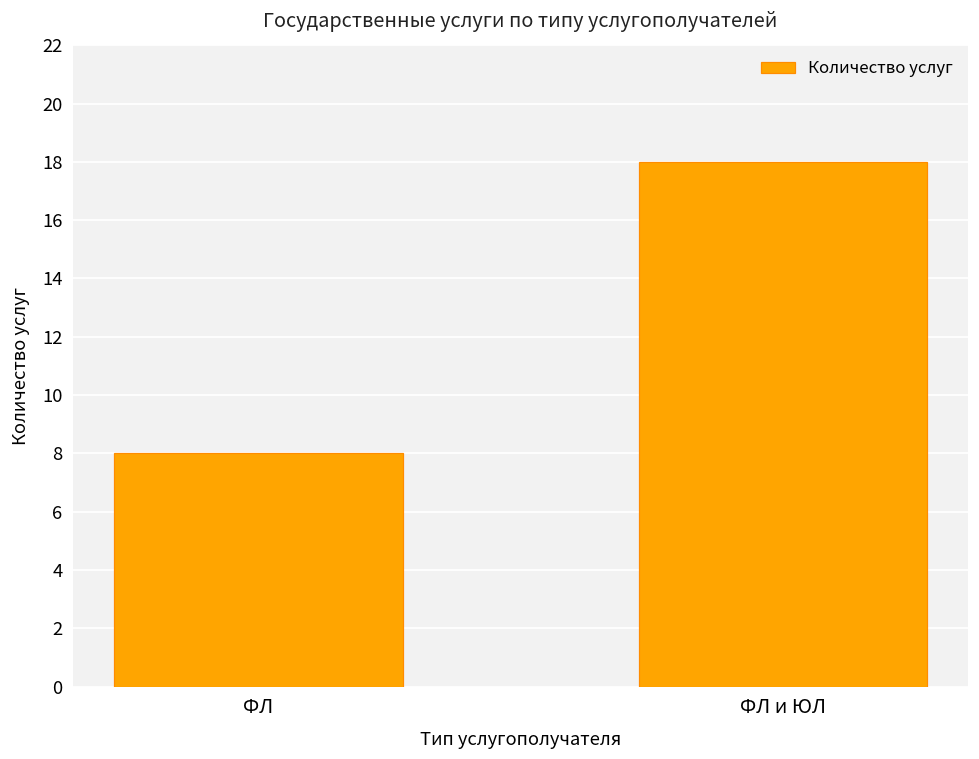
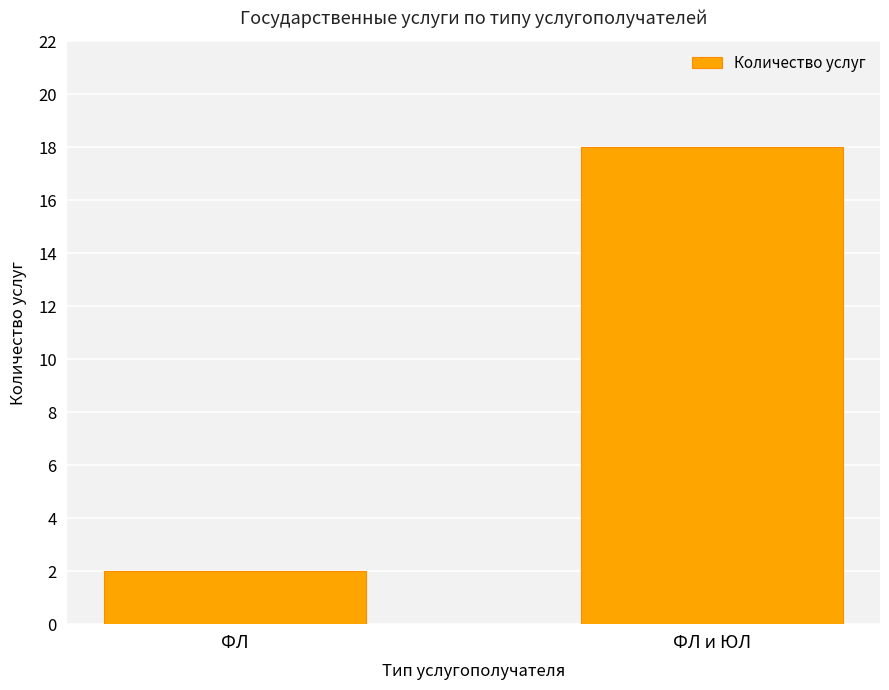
  {
-   "ФЛ": 8,
+   "ФЛ": 2,
    "ФЛ и ЮЛ": 18
  }
